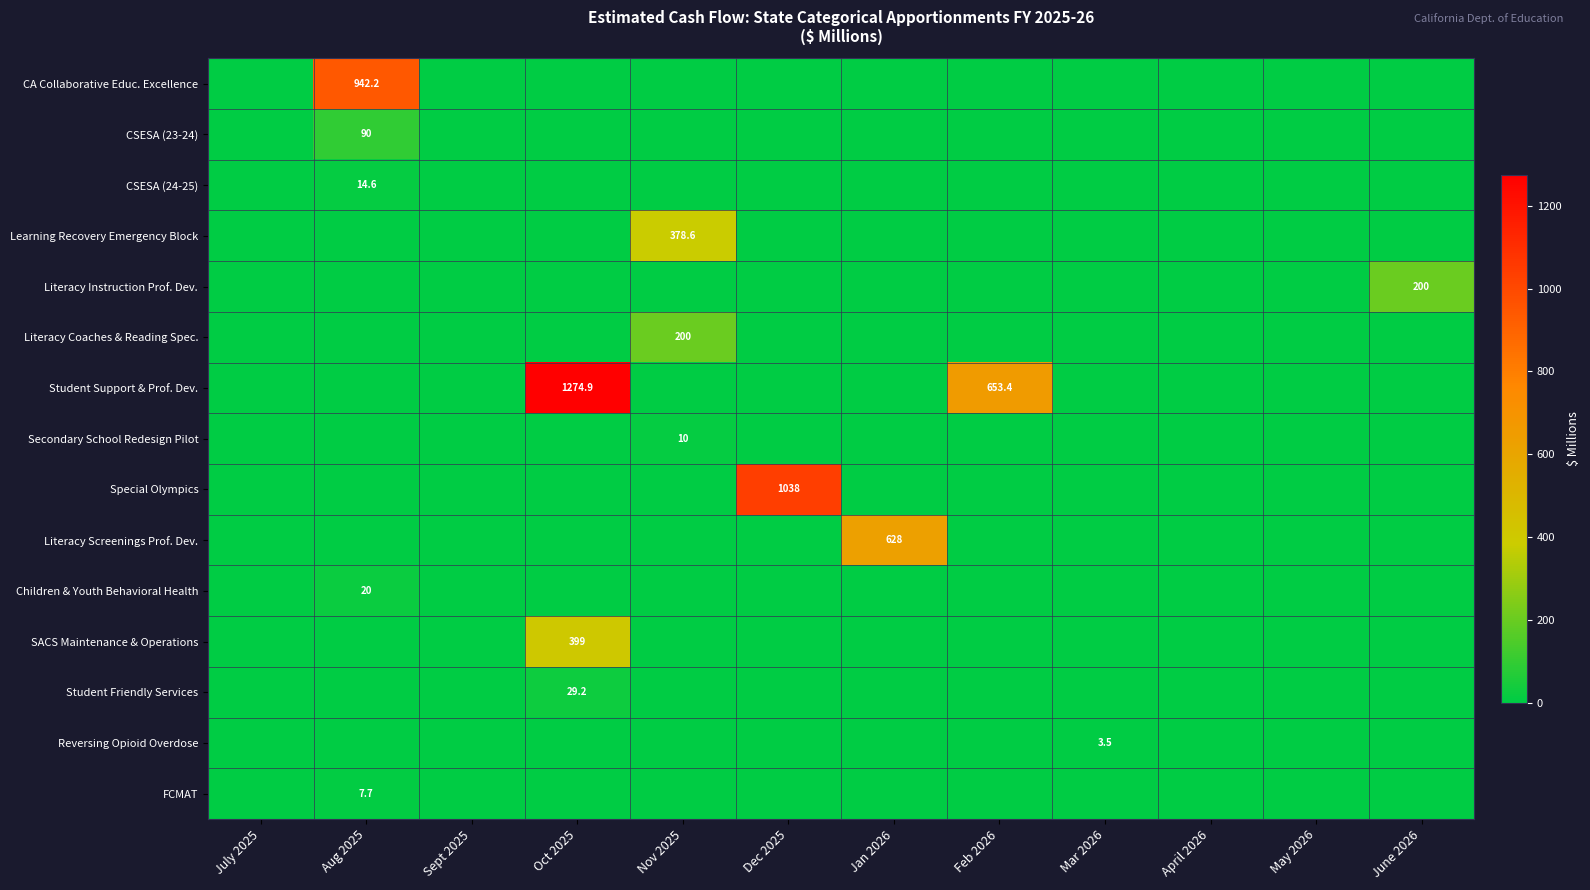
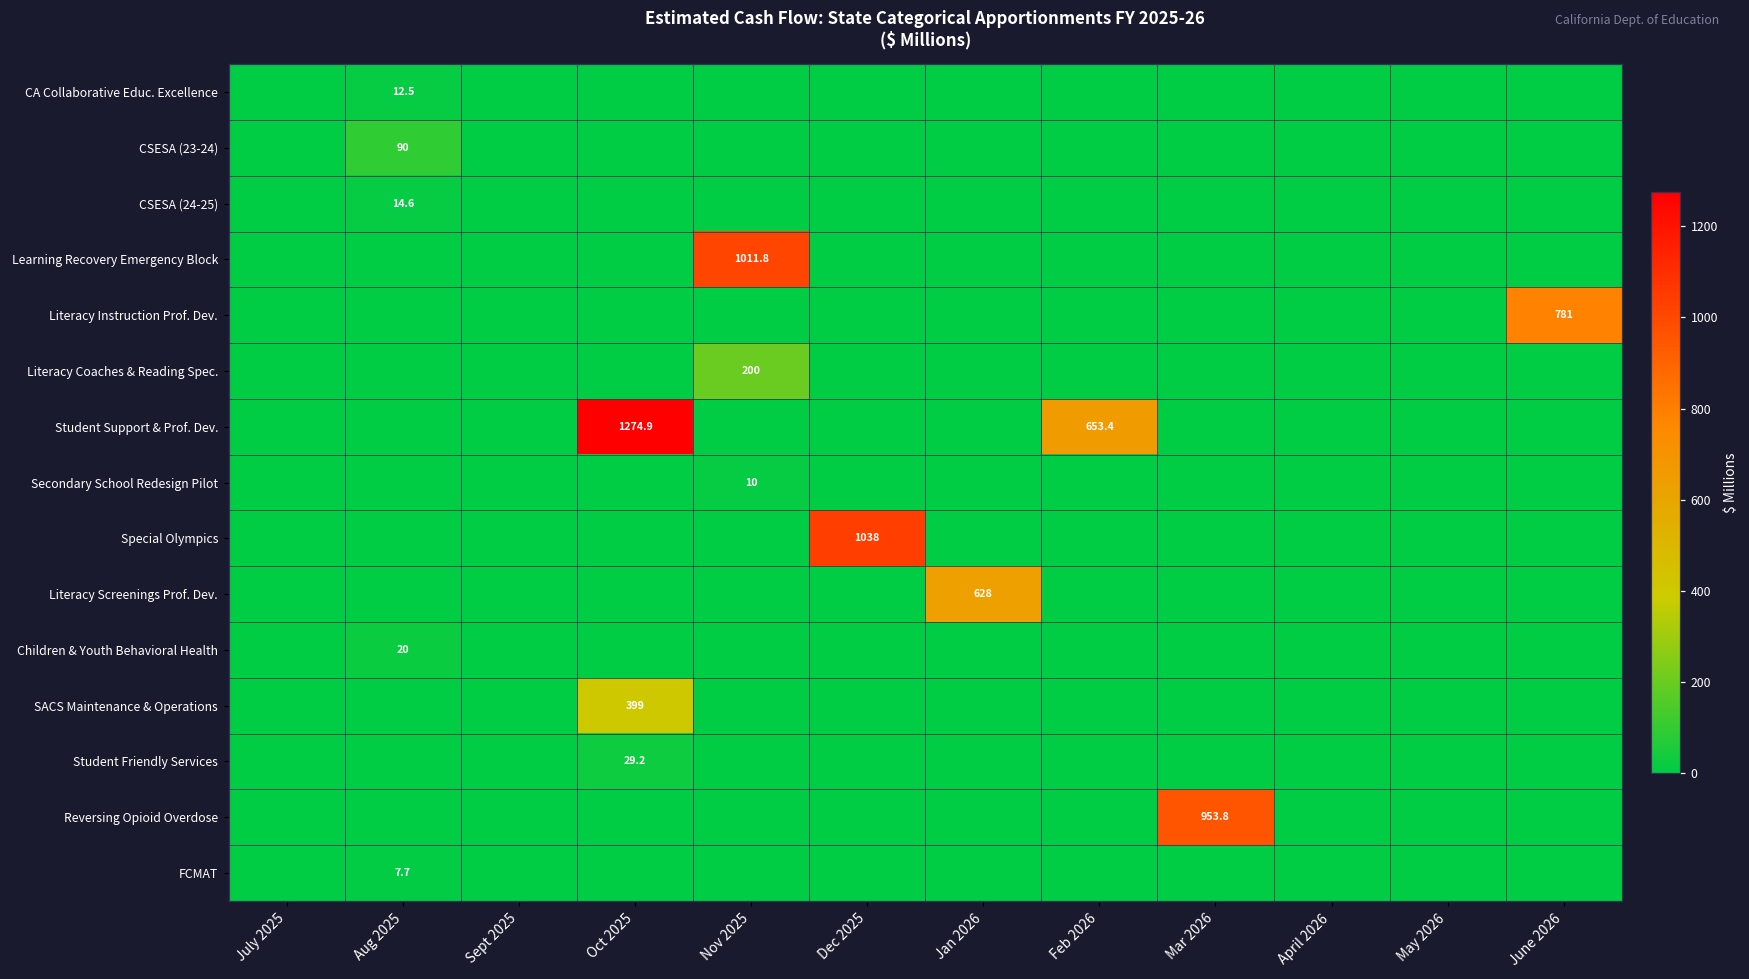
  {
    "CA Collaborative Educ. Excellence": {
-     "Aug 2025": 942.2
+     "Aug 2025": 12.5
    },
    "CSESA (23-24)": {
      "Aug 2025": 90
    },
    "CSESA (24-25)": {
      "Aug 2025": 14.6
    },
    "Learning Recovery Emergency Block": {
-     "Nov 2025": 378.6
+     "Nov 2025": 1011.8
    },
    "Literacy Instruction Prof. Dev.": {
-     "June 2026": 200
+     "June 2026": 781
    },
    "Literacy Coaches & Reading Spec.": {
      "Nov 2025": 200
    },
    "Student Support & Prof. Dev.": {
      "Oct 2025": 1274.9,
      "Feb 2026": 653.4
    },
    "Secondary School Redesign Pilot": {
      "Nov 2025": 10
    },
    "Special Olympics": {
      "Dec 2025": 1038
    },
    "Literacy Screenings Prof. Dev.": {
      "Jan 2026": 628
    },
    "Children & Youth Behavioral Health": {
      "Aug 2025": 20
    },
    "SACS Maintenance & Operations": {
      "Oct 2025": 399
    },
    "Student Friendly Services": {
      "Oct 2025": 29.2
    },
    "Reversing Opioid Overdose": {
-     "Mar 2026": 3.5
+     "Mar 2026": 953.8
    },
    "FCMAT": {
      "Aug 2025": 7.7
    }
  }
